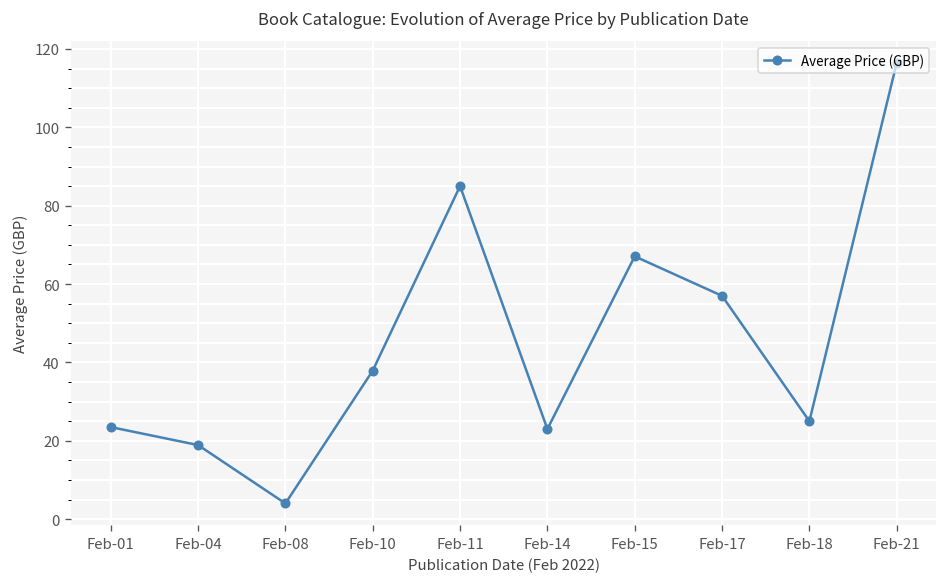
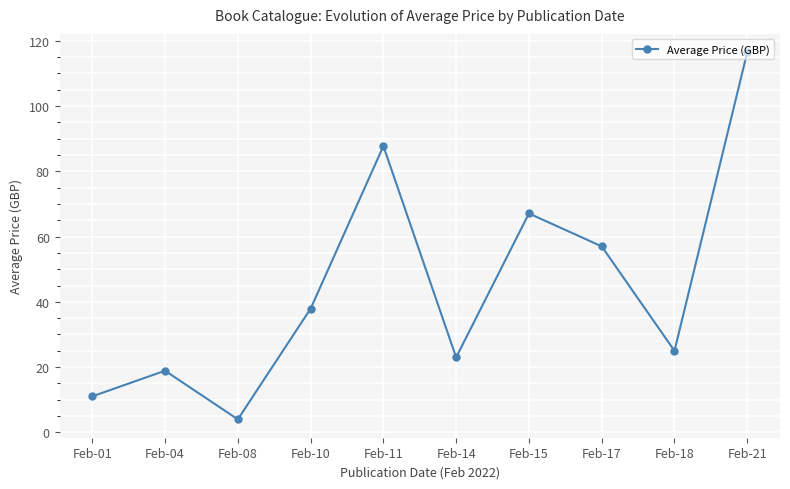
  {
-   "Feb-01": 23,
+   "Feb-01": 11,
    "Feb-04": 19,
    "Feb-08": 4,
    "Feb-10": 38,
-   "Feb-11": 85,
+   "Feb-11": 88,
    "Feb-14": 23,
    "Feb-15": 67,
    "Feb-17": 57,
    "Feb-18": 25
  }
